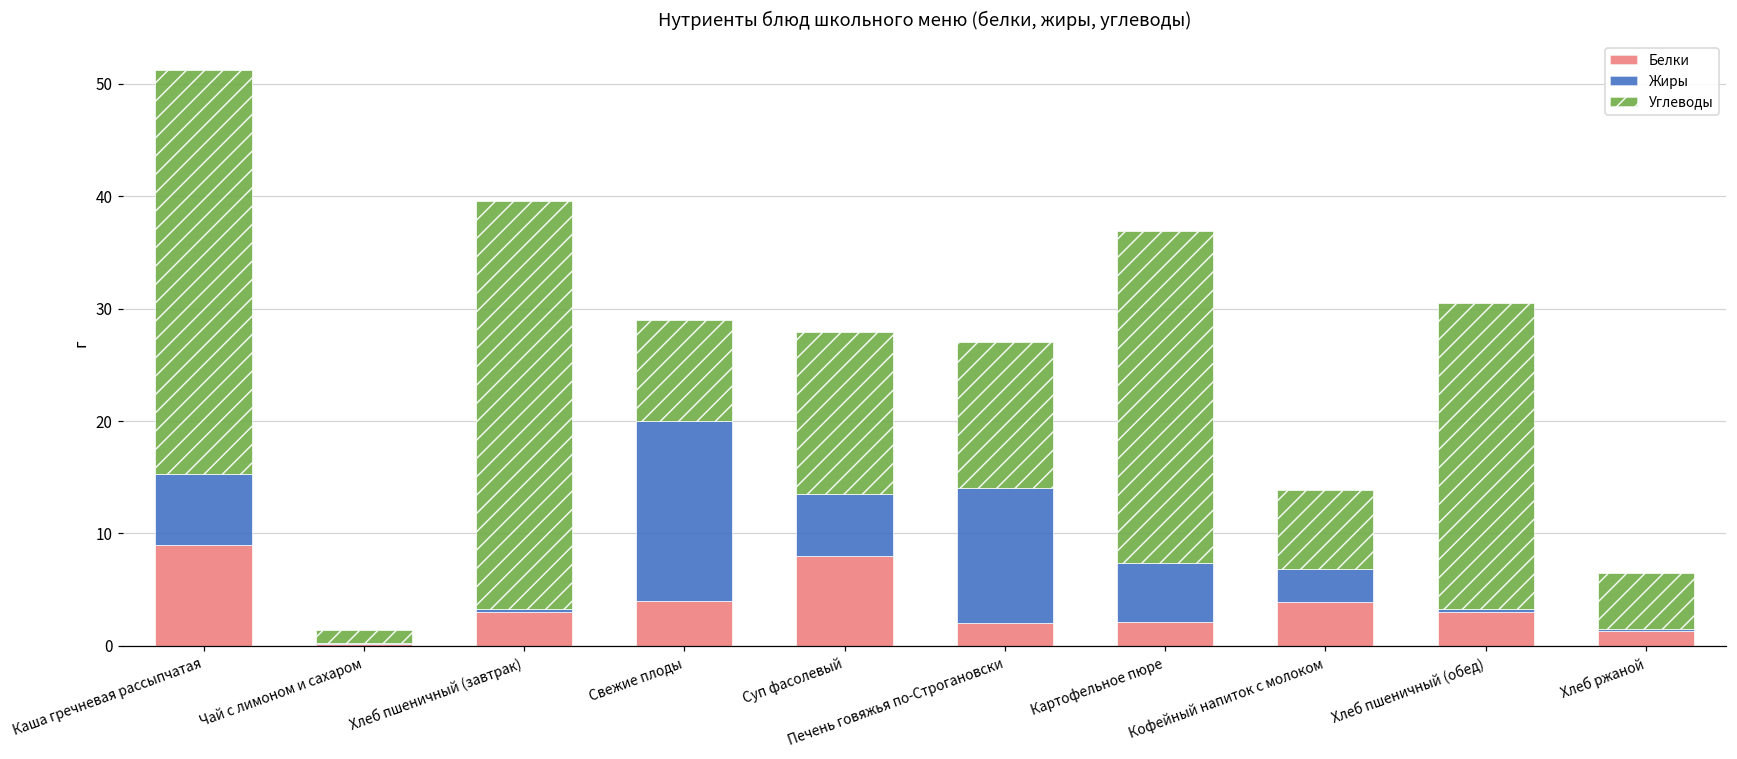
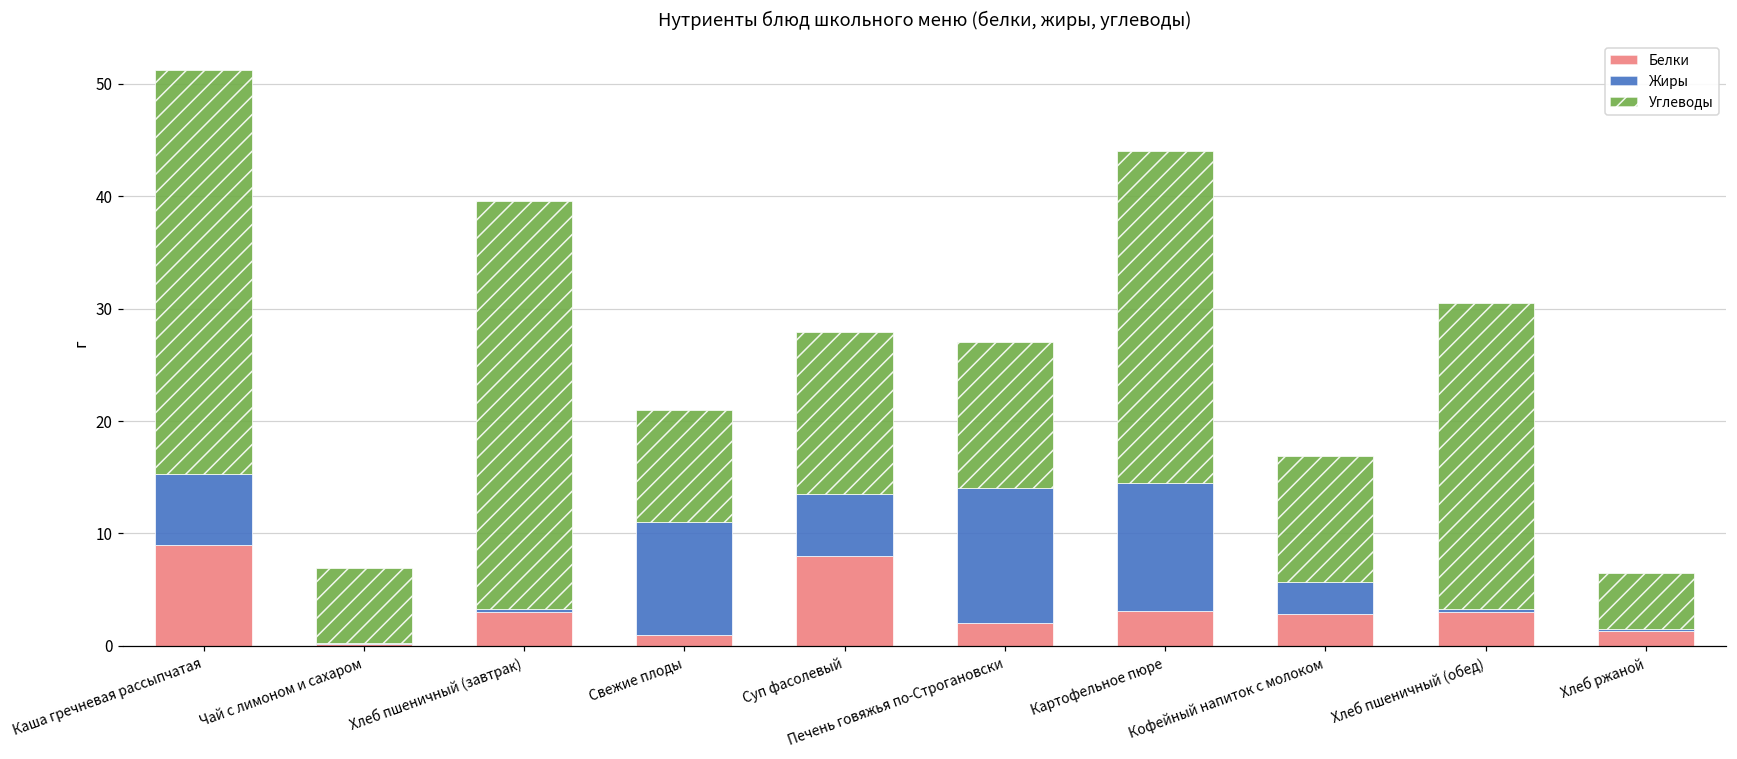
  {
    "Белки": {
      "Каша гречневая рассыпчатая": 9.0,
      "Хлеб пшеничный (завтрак)": 3.0,
-     "Свежие плоды": 4,
+     "Свежие плоды": 1,
      "Суп фасолевый": 8.0,
      "Печень говяжья по-Строгановски": 2.0,
-     "Картофельное пюре": 2.1,
-     "Кофейный напиток с молоком": 3.9,
+     "Картофельное пюре": 3.1,
+     "Кофейный напиток с молоком": 2.8,
      "Хлеб пшеничный (обед)": 3.0,
      "Хлеб ржаной": 1.3
    },
    "Жиры": {
      "Каша гречневая рассыпчатая": 6.3,
      "Хлеб пшеничный (завтрак)": 0.3,
-     "Свежие плоды": 16,
+     "Свежие плоды": 10,
      "Суп фасолевый": 5.5,
      "Печень говяжья по-Строгановски": 12.0,
-     "Картофельное пюре": 5.3,
+     "Картофельное пюре": 11.4,
      "Кофейный напиток с молоком": 2.9,
      "Хлеб пшеничный (обед)": 0.3
    },
    "Углеводы": {
      "Каша гречневая рассыпчатая": 35.9,
-     "Чай с лимоном и сахаром": 1.1,
+     "Чай с лимоном и сахаром": 6.6,
      "Хлеб пшеничный (завтрак)": 36.3,
-     "Свежие плоды": 9,
+     "Свежие плоды": 10,
      "Суп фасолевый": 14.4,
      "Печень говяжья по-Строгановски": 13.0,
      "Картофельное пюре": 29.5,
-     "Кофейный напиток с молоком": 7.1,
+     "Кофейный напиток с молоком": 11.2,
      "Хлеб пшеничный (обед)": 27.2,
      "Хлеб ржаной": 5.0
    }
  }
